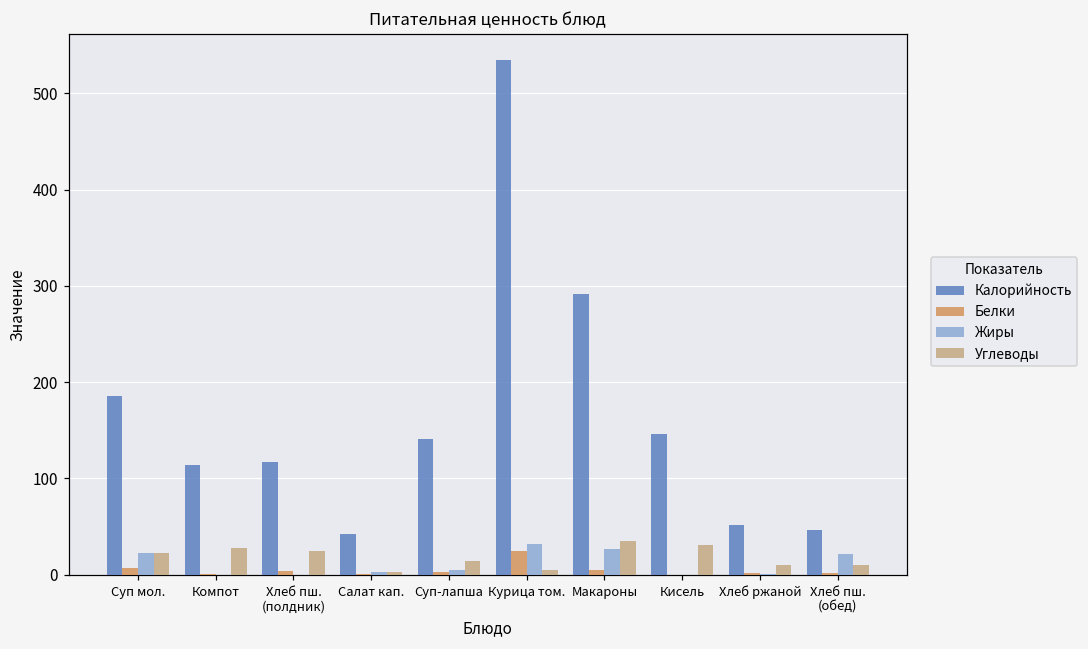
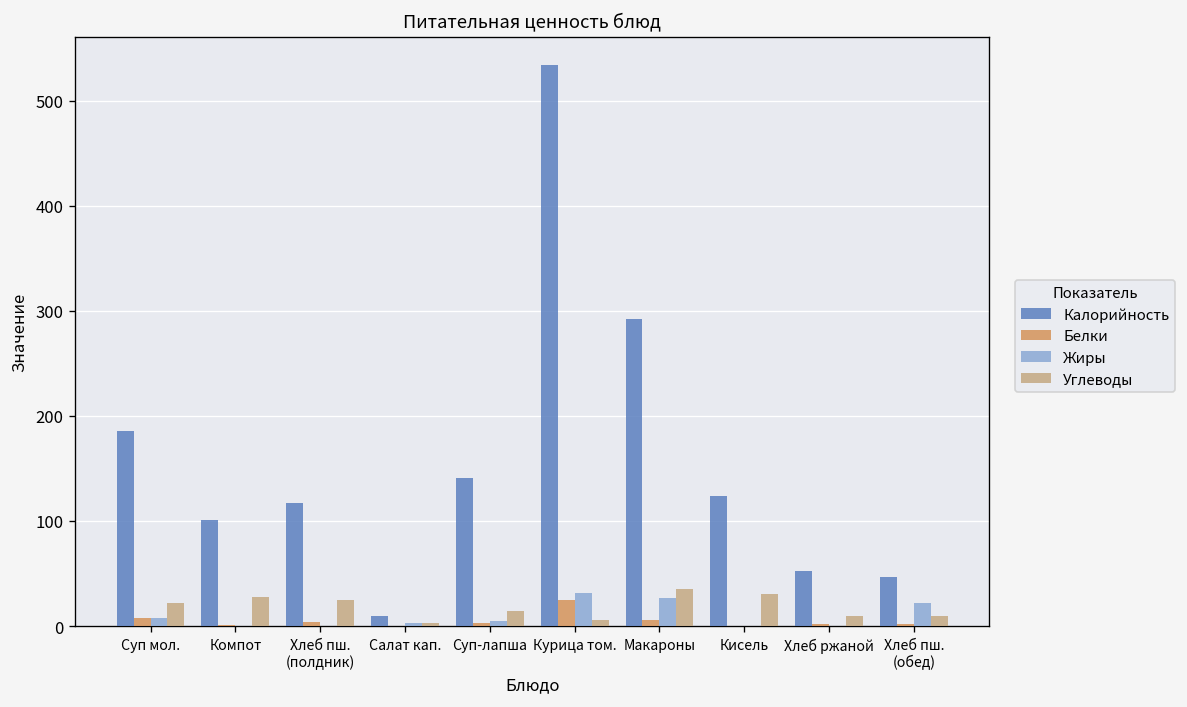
  {
    "Калорийность": {
      "Суп мол.": 190,
-     "Компот": 110,
+     "Компот": 100,
      "Хлеб пш. (полдник)": 120,
-     "Салат кап.": 40,
+     "Салат кап.": 10,
      "Суп-лапша": 140,
      "Курица том.": 530,
      "Макароны": 290,
-     "Кисель": 150,
+     "Кисель": 120,
      "Хлеб ржаной": 50,
      "Хлеб пш. (обед)": 50
    },
    "Жиры": {
-     "Суп мол.": 20,
+     "Суп мол.": 10,
      "Компот": 0,
      "Салат кап.": 0,
      "Суп-лапша": 0,
      "Курица том.": 30,
      "Макароны": 30,
      "Кисель": 0,
      "Хлеб пш. (обед)": 20
    }
  }
